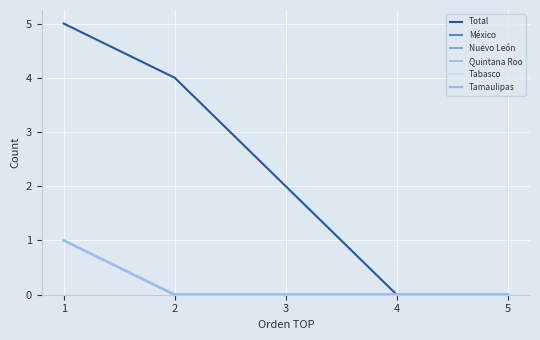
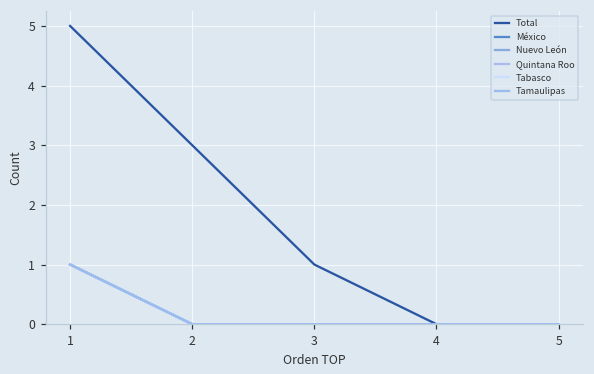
  {
    "Total": {
      "1": 5,
-     "2": 4,
-     "3": 2
+     "2": 3,
+     "3": 1
    },
    "Tamaulipas": {
      "1": 1,
      "2": 0,
      "3": 0
    }
  }
